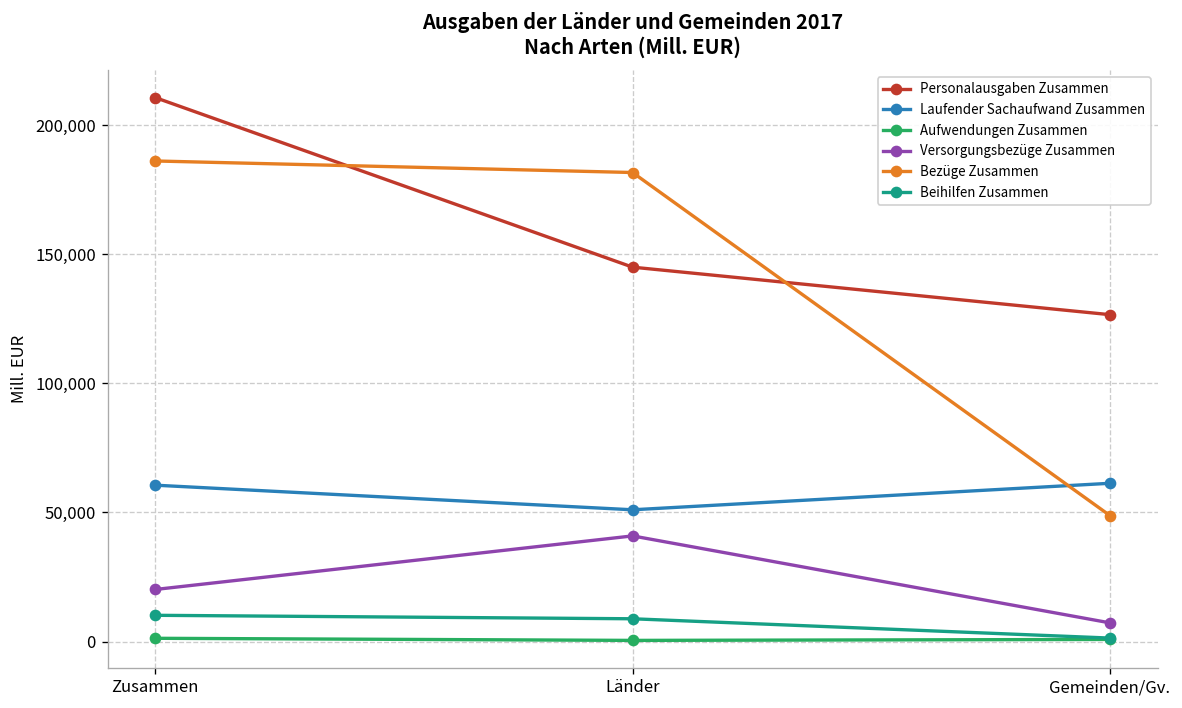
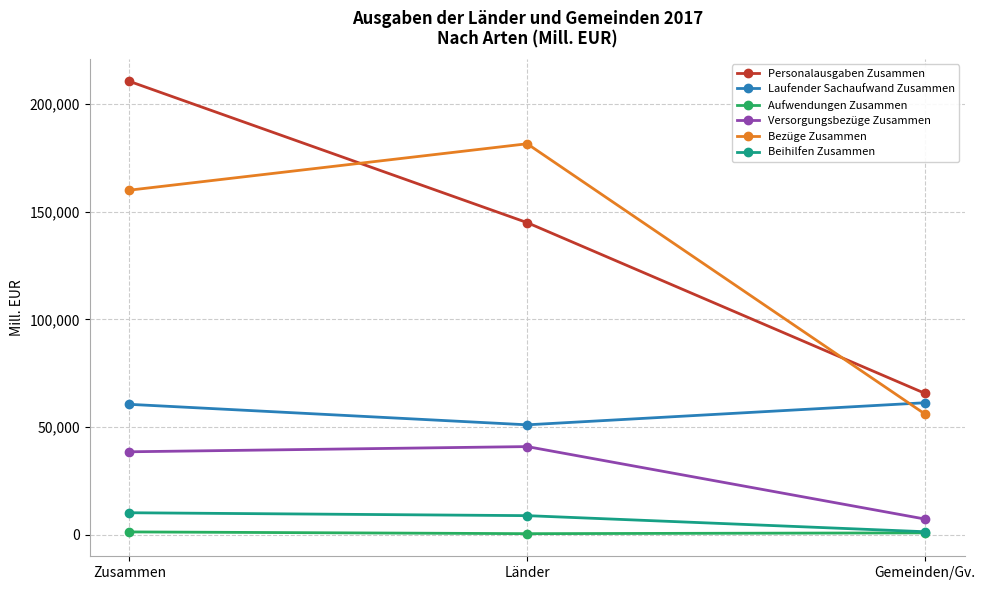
  {
    "Personalausgaben Zusammen": {
      "Zusammen": "211,000",
      "Länder": "145,000",
-     "Gemeinden/Gv.": "127,000"
+     "Gemeinden/Gv.": "66,000"
    },
    "Laufender Sachaufwand Zusammen": {
      "Zusammen": "61,000",
      "Länder": "51,000",
      "Gemeinden/Gv.": "61,000"
    },
    "Versorgungsbezüge Zusammen": {
-     "Zusammen": "20,000",
+     "Zusammen": "38,000",
      "Länder": "41,000",
      "Gemeinden/Gv.": "7,000"
    },
    "Bezüge Zusammen": {
-     "Zusammen": "186,000",
+     "Zusammen": "160,000",
      "Länder": "182,000",
-     "Gemeinden/Gv.": "49,000"
+     "Gemeinden/Gv.": "56,000"
    }
  }
